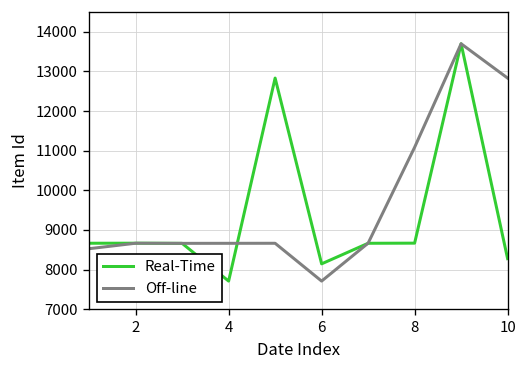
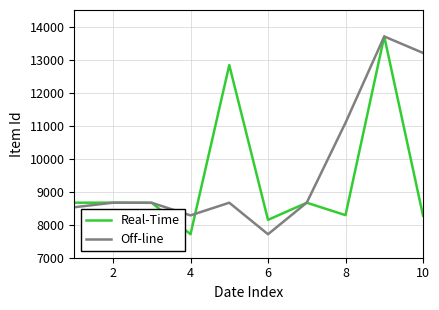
  {
    "Real-Time": {
      "4": 7700,
      "6": 8100,
-     "8": 8700,
+     "8": 8300,
      "10": 8300
    },
    "Off-line": {
-     "4": 8700,
+     "4": 8300,
      "6": 7700,
      "8": 11100,
-     "10": 12800
+     "10": 13200
    }
  }
